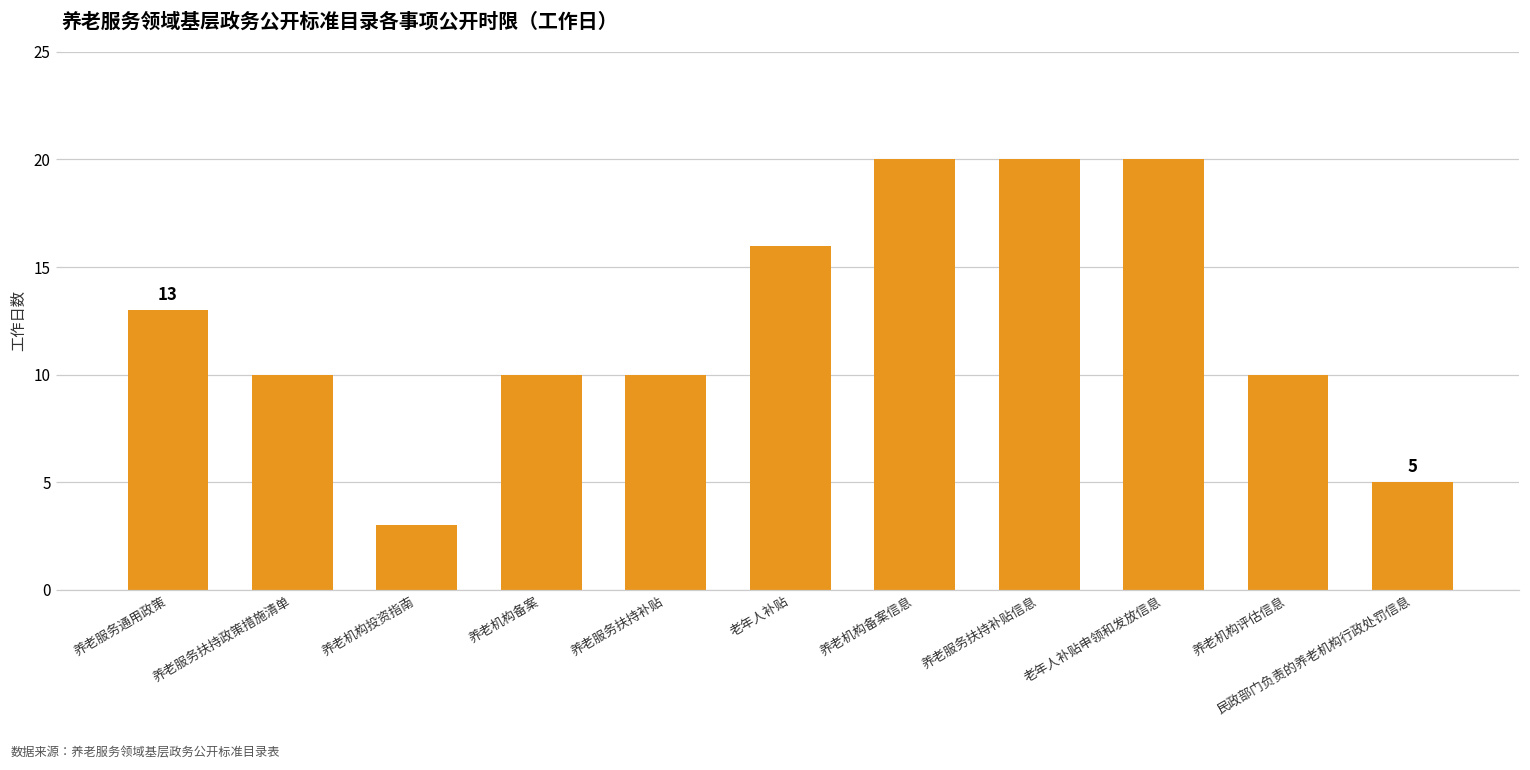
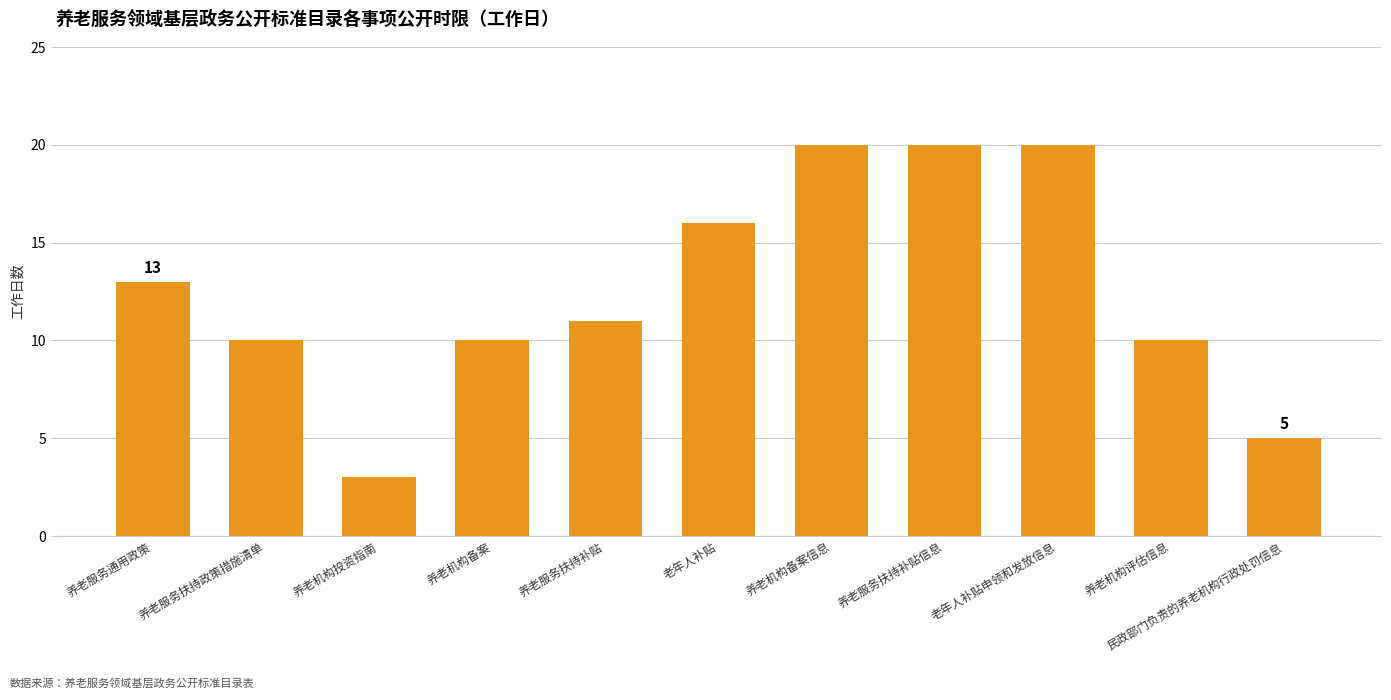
  {
    "养老服务扶持政策措施清单": 10,
    "养老机构投资指南": 3,
    "养老机构备案": 10,
-   "养老服务扶持补贴": 10,
+   "养老服务扶持补贴": 11,
    "老年人补贴": 16,
    "养老机构备案信息": 20,
    "养老服务扶持补贴信息": 20,
    "老年人补贴申领和发放信息": 20,
    "养老机构评估信息": 10
  }
